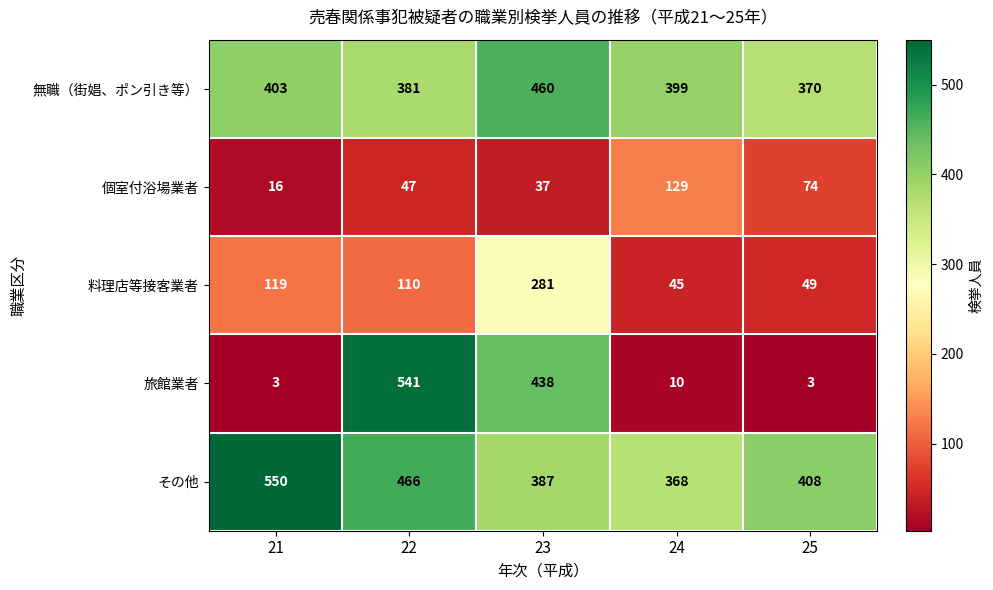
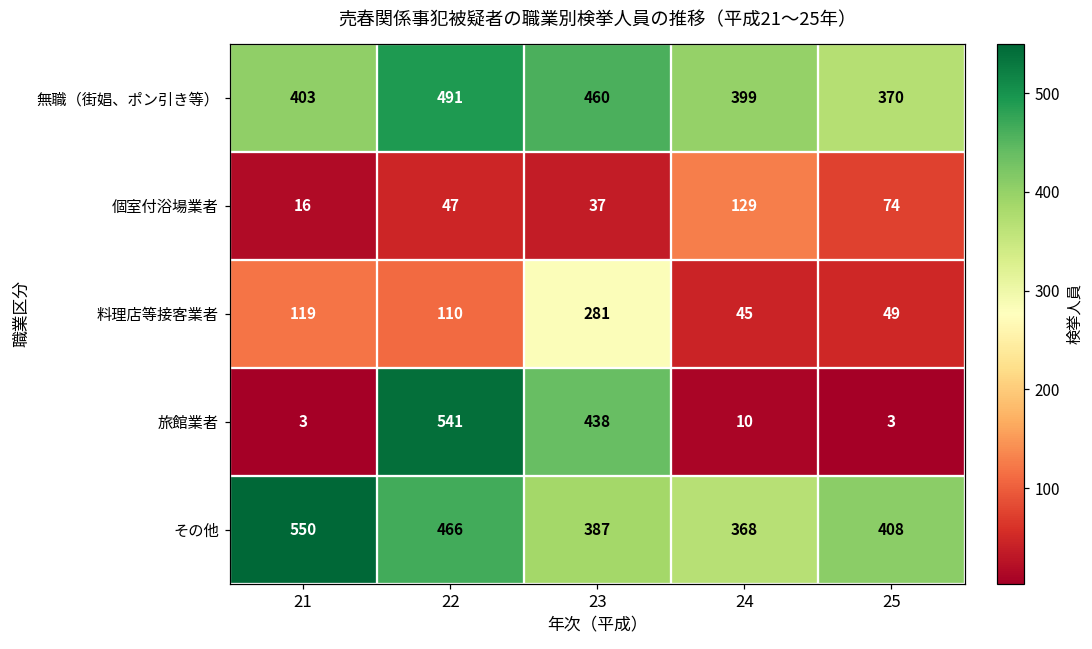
  {
    "無職（街娼、ポン引き等）": {
      "21": 403,
-     "22": 381,
+     "22": 491,
      "23": 460,
      "24": 399,
      "25": 370
    },
    "個室付浴場業者": {
      "21": 16,
      "22": 47,
      "23": 37,
      "24": 129,
      "25": 74
    },
    "料理店等接客業者": {
      "21": 119,
      "22": 110,
      "23": 281,
      "24": 45,
      "25": 49
    },
    "旅館業者": {
      "21": 3,
      "22": 541,
      "23": 438,
      "24": 10,
      "25": 3
    },
    "その他": {
      "21": 550,
      "22": 466,
      "23": 387,
      "24": 368,
      "25": 408
    }
  }
